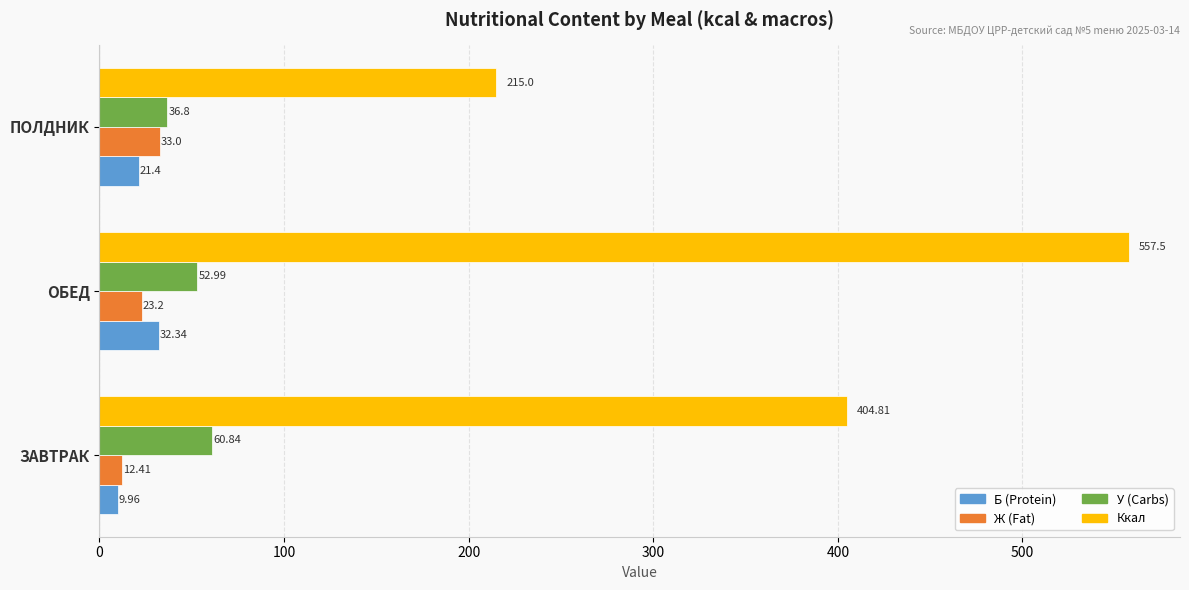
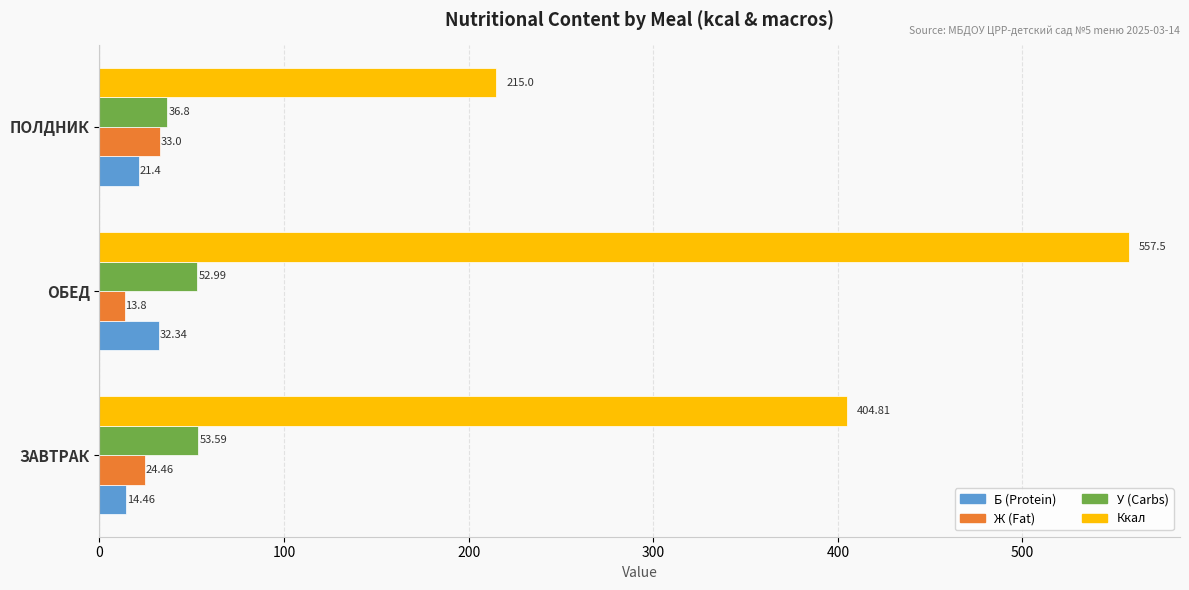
  {
    "Б (Protein)": {
      "ПОЛДНИК": 21.4,
      "ОБЕД": 32.34,
-     "ЗАВТРАК": 9.96
+     "ЗАВТРАК": 14.46
    },
    "Ж (Fat)": {
      "ПОЛДНИК": 33.0,
-     "ОБЕД": 23.2,
-     "ЗАВТРАК": 12.41
+     "ОБЕД": 13.8,
+     "ЗАВТРАК": 24.46
    },
    "У (Carbs)": {
      "ПОЛДНИК": 36.8,
      "ОБЕД": 52.99,
-     "ЗАВТРАК": 60.84
+     "ЗАВТРАК": 53.59
    },
    "Ккал": {
      "ПОЛДНИК": 215.0,
      "ОБЕД": 557.5,
      "ЗАВТРАК": 404.81
    }
  }
